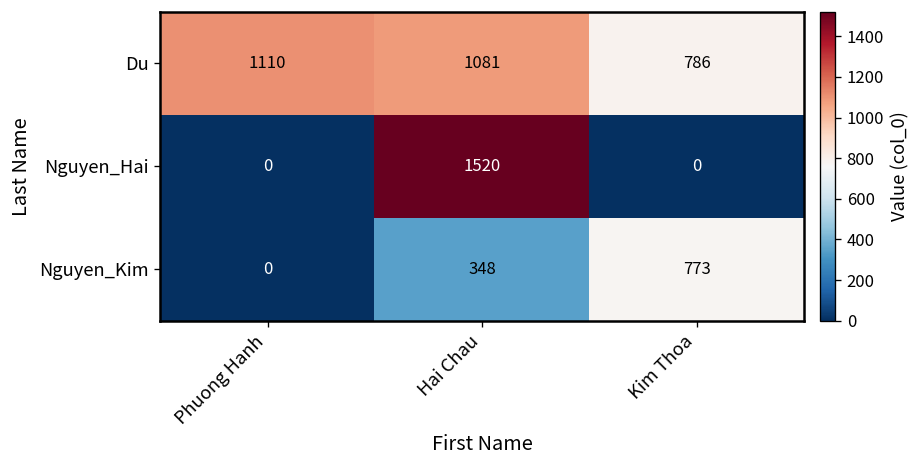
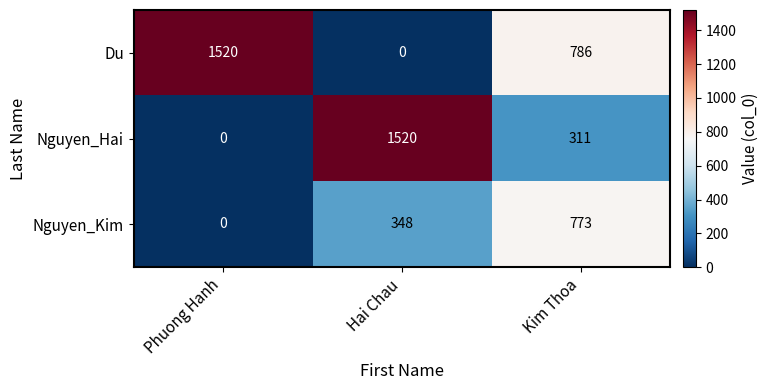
  {
    "Du": {
-     "Phuong Hanh": 1110,
-     "Hai Chau": 1081,
+     "Phuong Hanh": 1520,
+     "Hai Chau": 0,
      "Kim Thoa": 786
    },
    "Nguyen_Hai": {
      "Phuong Hanh": 0,
      "Hai Chau": 1520,
-     "Kim Thoa": 0
+     "Kim Thoa": 311
    },
    "Nguyen_Kim": {
      "Phuong Hanh": 0,
      "Hai Chau": 348,
      "Kim Thoa": 773
    }
  }
